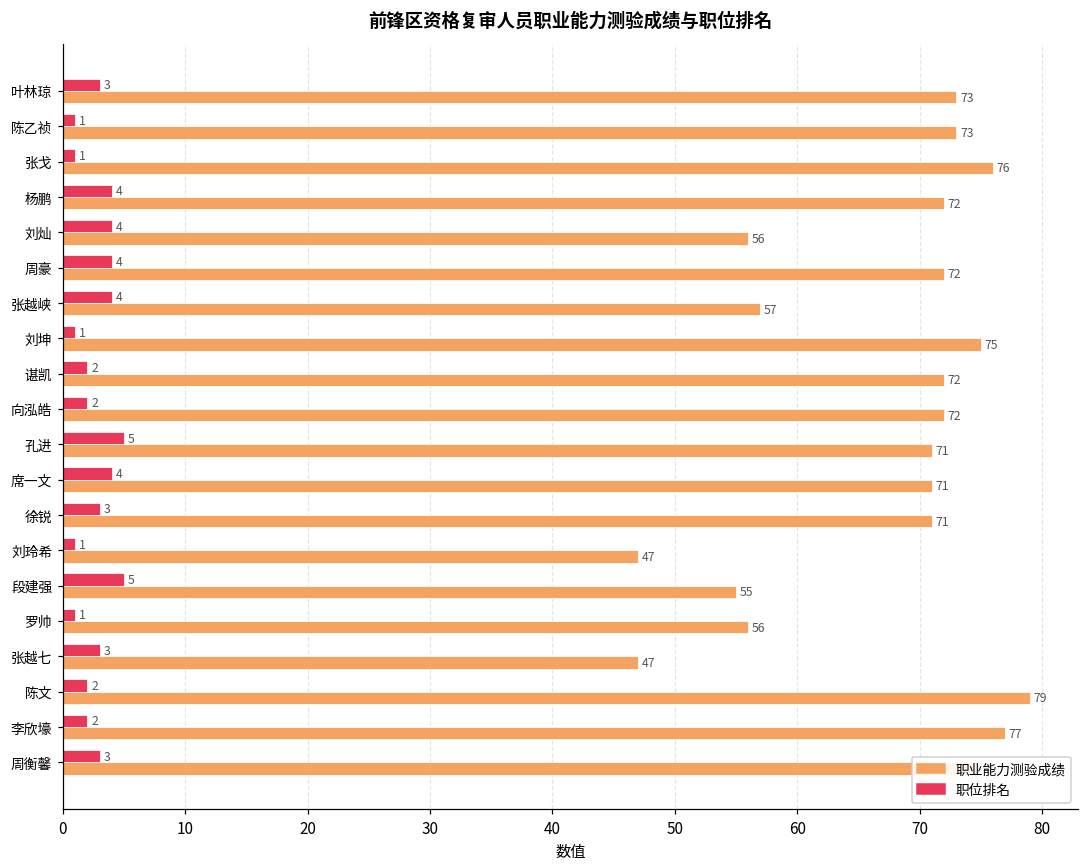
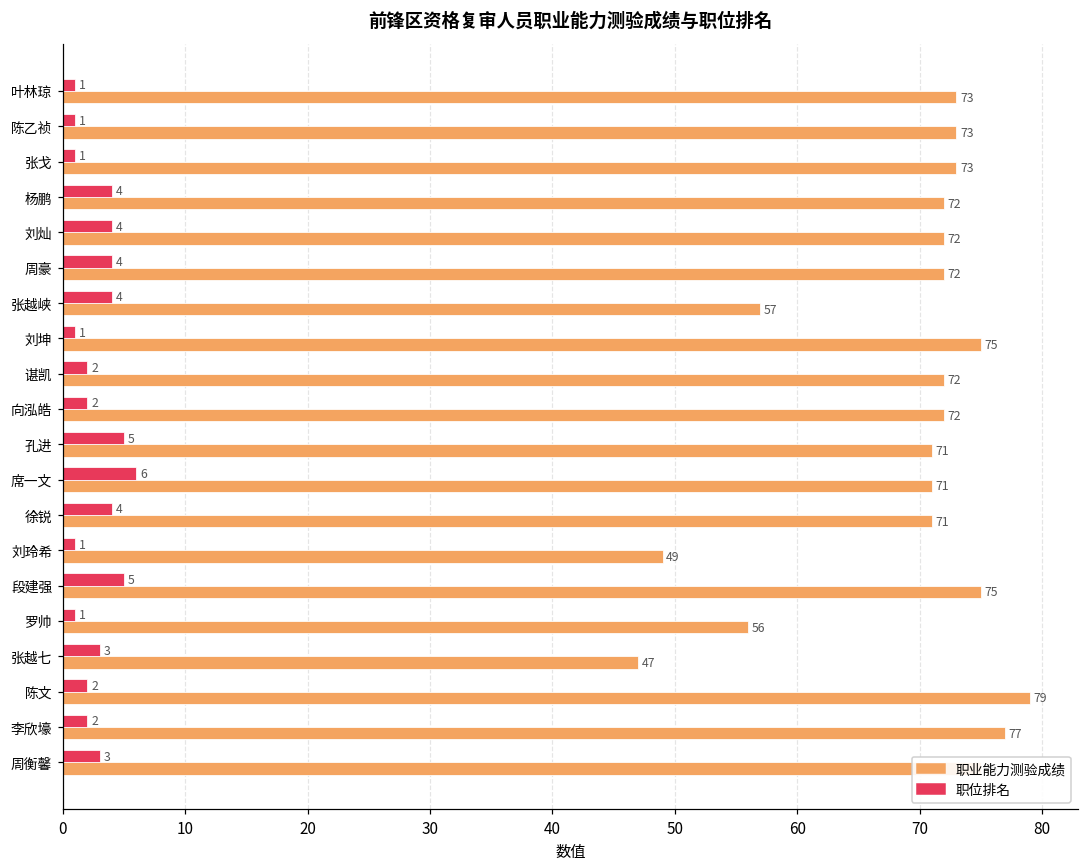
  {
    "职业能力测验成绩": {
      "叶林琼": 73,
      "陈乙祯": 73,
-     "张戈": 76,
+     "张戈": 73,
      "杨鹏": 72,
-     "刘灿": 56,
+     "刘灿": 72,
      "周豪": 72,
      "张越峡": 57,
      "刘坤": 75,
      "谌凯": 72,
      "向泓皓": 72,
      "孔进": 71,
      "席一文": 71,
      "徐锐": 71,
-     "刘玲希": 47,
-     "段建强": 55,
+     "刘玲希": 49,
+     "段建强": 75,
      "罗帅": 56,
      "张越七": 47,
      "陈文": 79,
      "李欣壕": 77
    },
    "职位排名": {
-     "叶林琼": 3,
+     "叶林琼": 1,
      "陈乙祯": 1,
      "张戈": 1,
      "杨鹏": 4,
      "刘灿": 4,
      "周豪": 4,
      "张越峡": 4,
      "刘坤": 1,
      "谌凯": 2,
      "向泓皓": 2,
      "孔进": 5,
-     "席一文": 4,
-     "徐锐": 3,
+     "席一文": 6,
+     "徐锐": 4,
      "刘玲希": 1,
      "段建强": 5,
      "罗帅": 1,
      "张越七": 3,
      "陈文": 2,
      "李欣壕": 2,
      "周衡馨": 3
    }
  }
